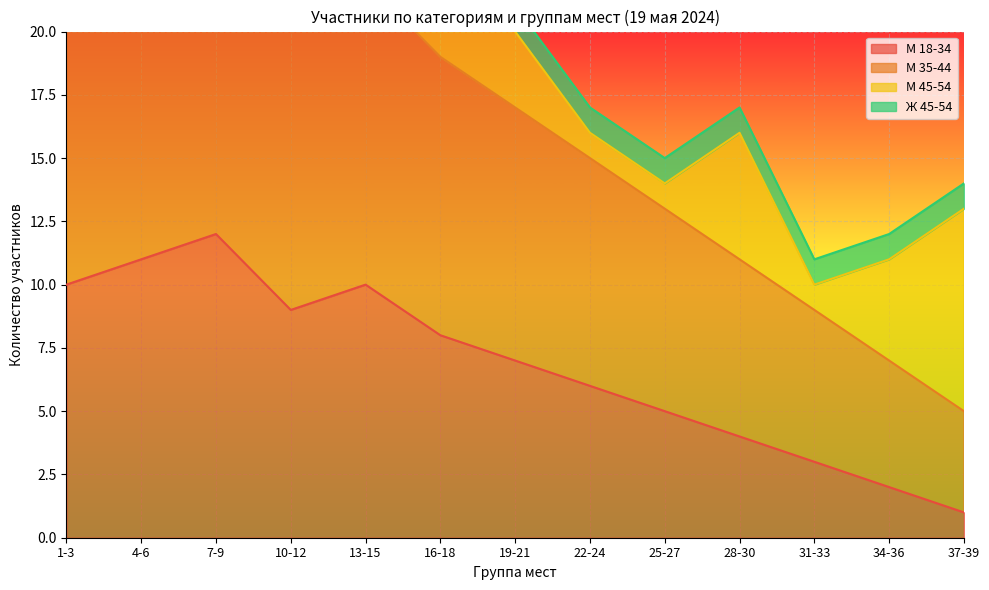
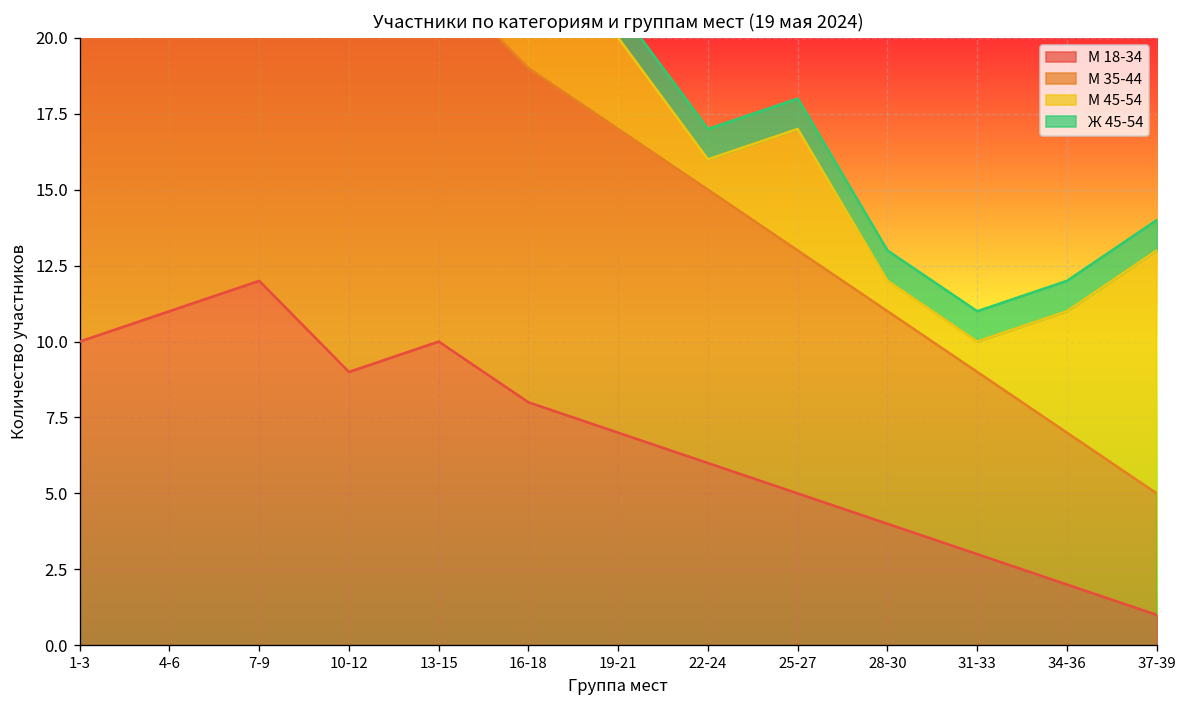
  {
    "М 45-54": {
      "19-21": 3,
      "22-24": 1,
-     "25-27": 1,
-     "28-30": 5,
+     "25-27": 4,
+     "28-30": 1,
      "31-33": 1,
      "34-36": 4,
      "37-39": 8
    },
    "Ж 45-54": {
      "22-24": 1,
      "25-27": 1,
      "28-30": 1,
      "31-33": 1,
      "34-36": 1,
      "37-39": 1
    }
  }
